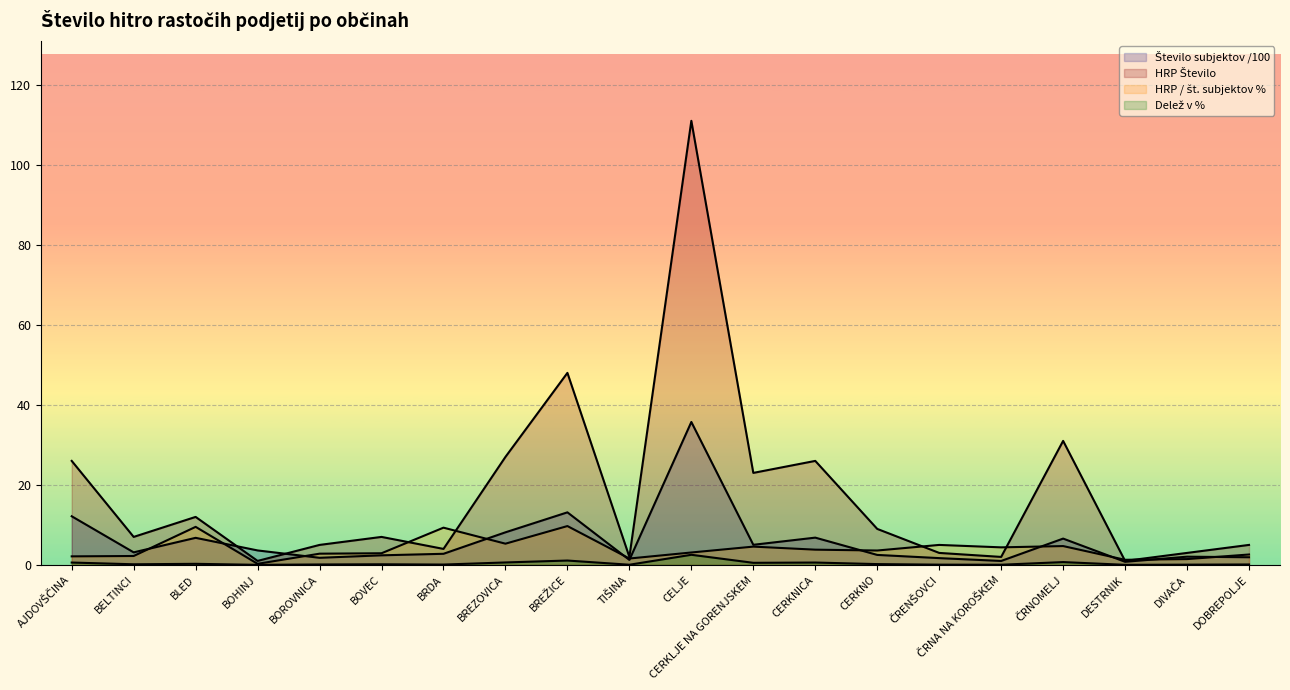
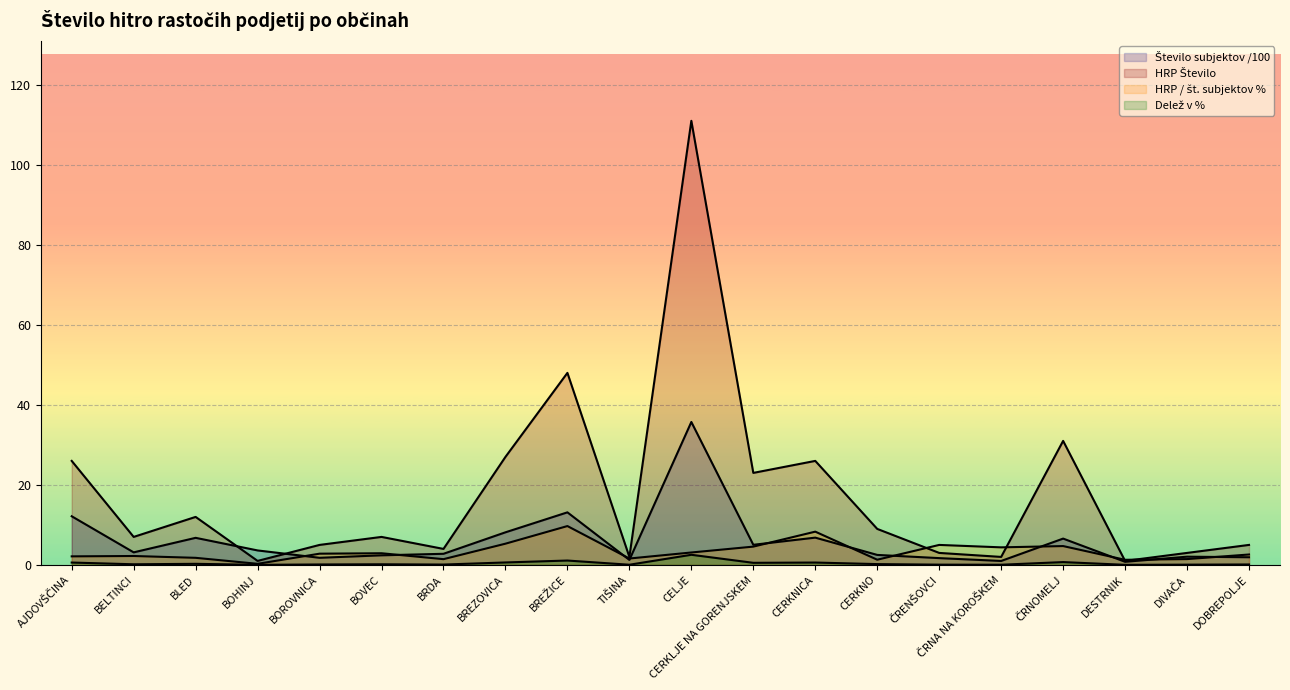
  {
    "HRP / št. subjektov %": {
      "AJDOVŠČINA": 2,
      "BELTINCI": 2,
-     "BLED": 10,
+     "BLED": 2,
      "BOROVNICA": 3,
-     "BRDA": 9,
+     "BRDA": 1,
      "BREZOVICA": 5,
      "BREŽICE": 10,
-     "CERKNICA": 4,
-     "CERKNO": 4,
+     "CERKNICA": 8,
+     "CERKNO": 1,
      "ČRENŠOVCI": 5,
      "ČRNA NA KOROŠKEM": 4,
      "ČRNOMELJ": 5,
      "DOBREPOLJE": 3
    }
  }
